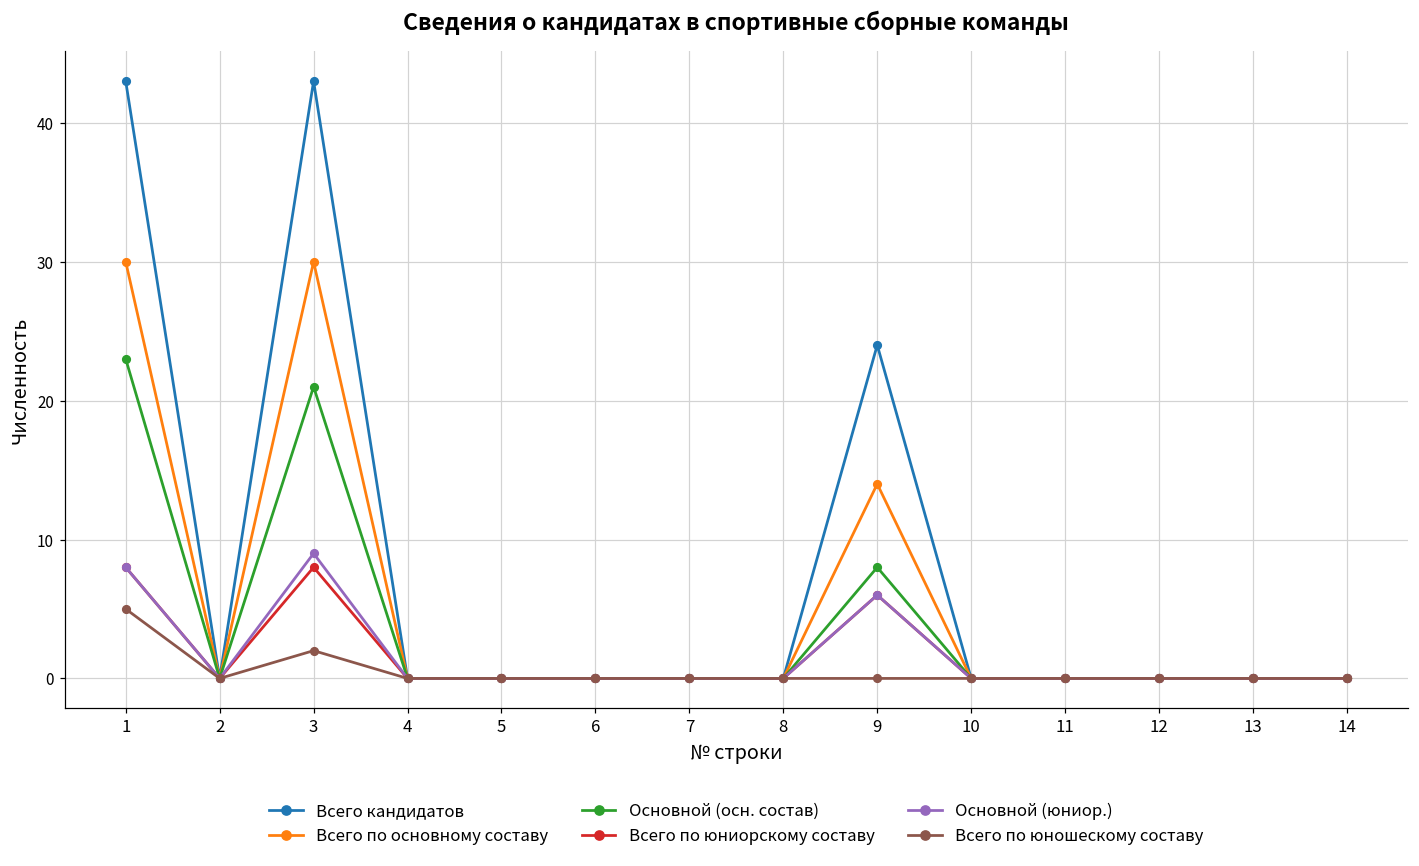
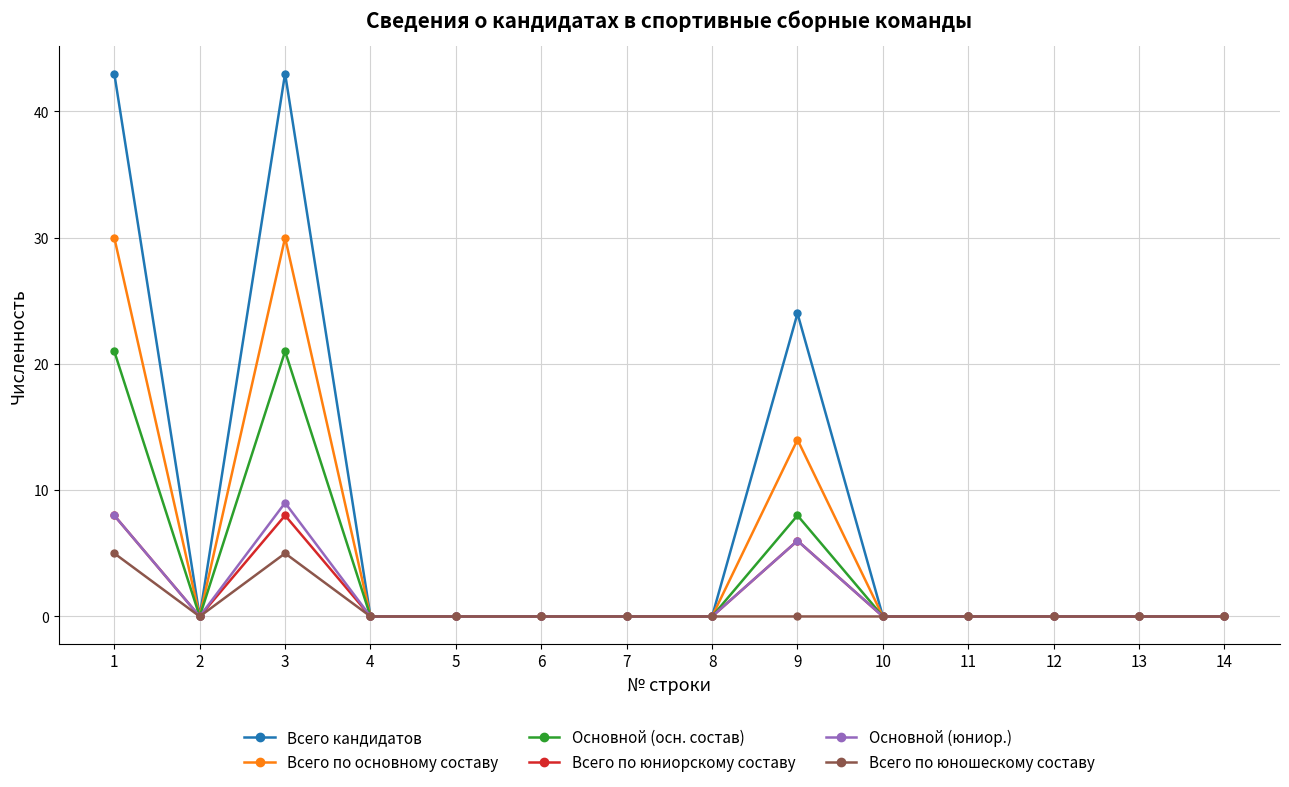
  {
    "Всего кандидатов": {
      "1": 43,
      "3": 43,
      "9": 24
    },
    "Всего по основному составу": {
      "1": 30,
      "3": 30,
      "9": 14
    },
    "Основной (осн. состав)": {
-     "1": 23,
+     "1": 21,
      "3": 21,
      "9": 8
    },
    "Всего по юниорскому составу": {
      "3": 8
    },
    "Основной (юниор.)": {
      "3": 9
    },
    "Всего по юношескому составу": {
      "1": 5,
-     "3": 2,
+     "3": 5,
      "9": 0
    }
  }
